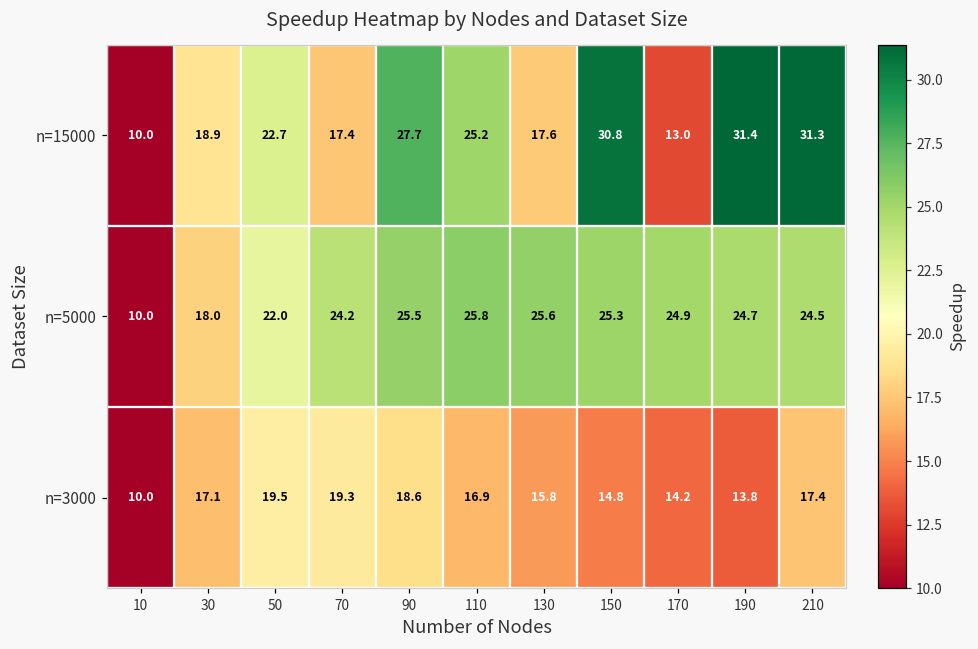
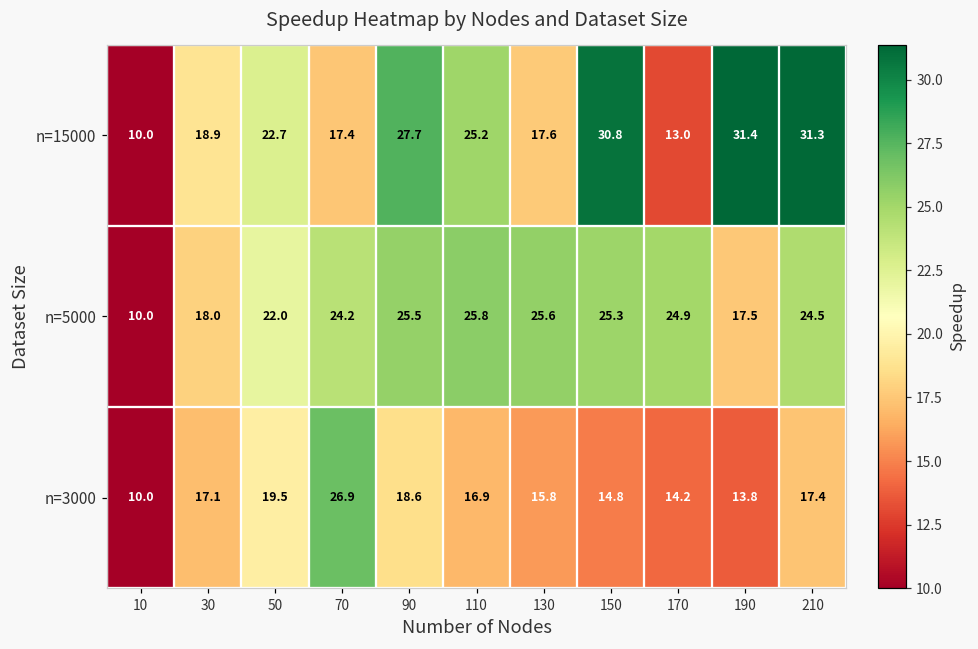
  {
    "n=15000": {
      "10": 10.0,
      "30": 18.9,
      "50": 22.7,
      "70": 17.4,
      "90": 27.7,
      "110": 25.2,
      "130": 17.6,
      "150": 30.8,
      "170": 13.0,
      "190": 31.4,
      "210": 31.3
    },
    "n=5000": {
      "10": 10.0,
      "30": 18.0,
      "50": 22.0,
      "70": 24.2,
      "90": 25.5,
      "110": 25.8,
      "130": 25.6,
      "150": 25.3,
      "170": 24.9,
-     "190": 24.7,
+     "190": 17.5,
      "210": 24.5
    },
    "n=3000": {
      "10": 10.0,
      "30": 17.1,
      "50": 19.5,
-     "70": 19.3,
+     "70": 26.9,
      "90": 18.6,
      "110": 16.9,
      "130": 15.8,
      "150": 14.8,
      "170": 14.2,
      "190": 13.8,
      "210": 17.4
    }
  }
